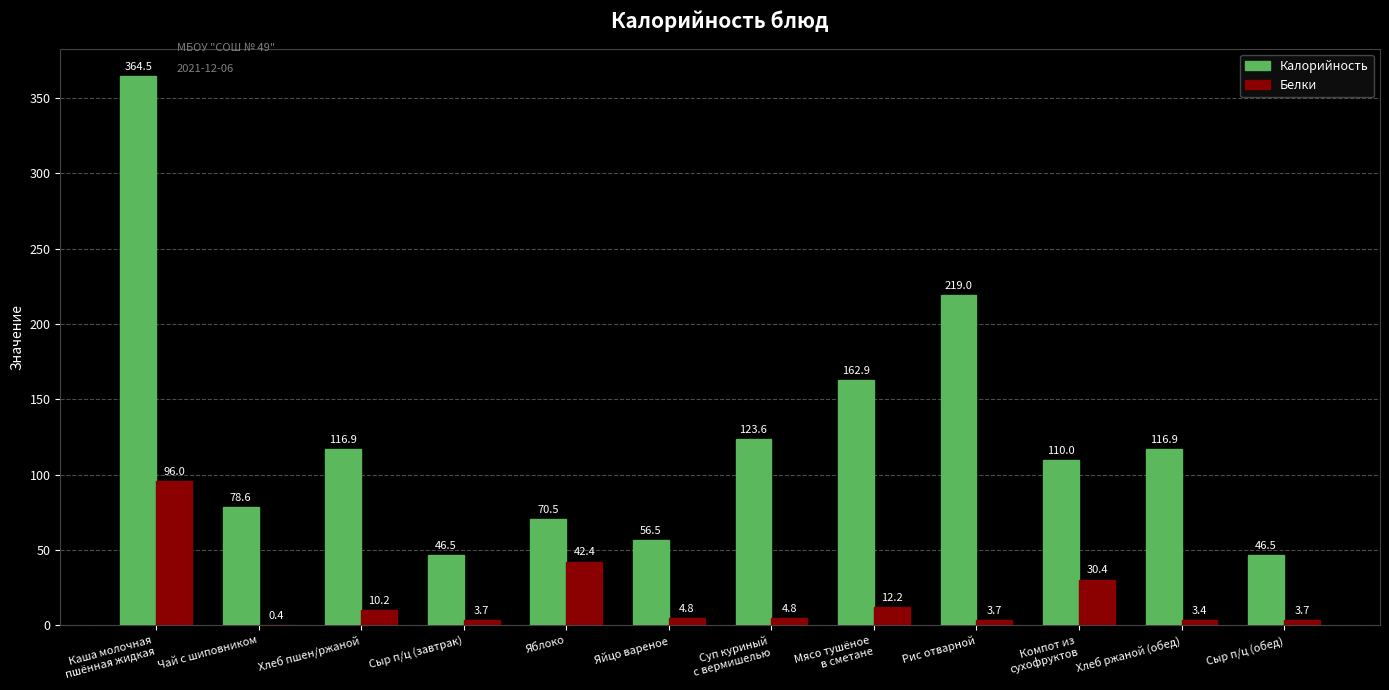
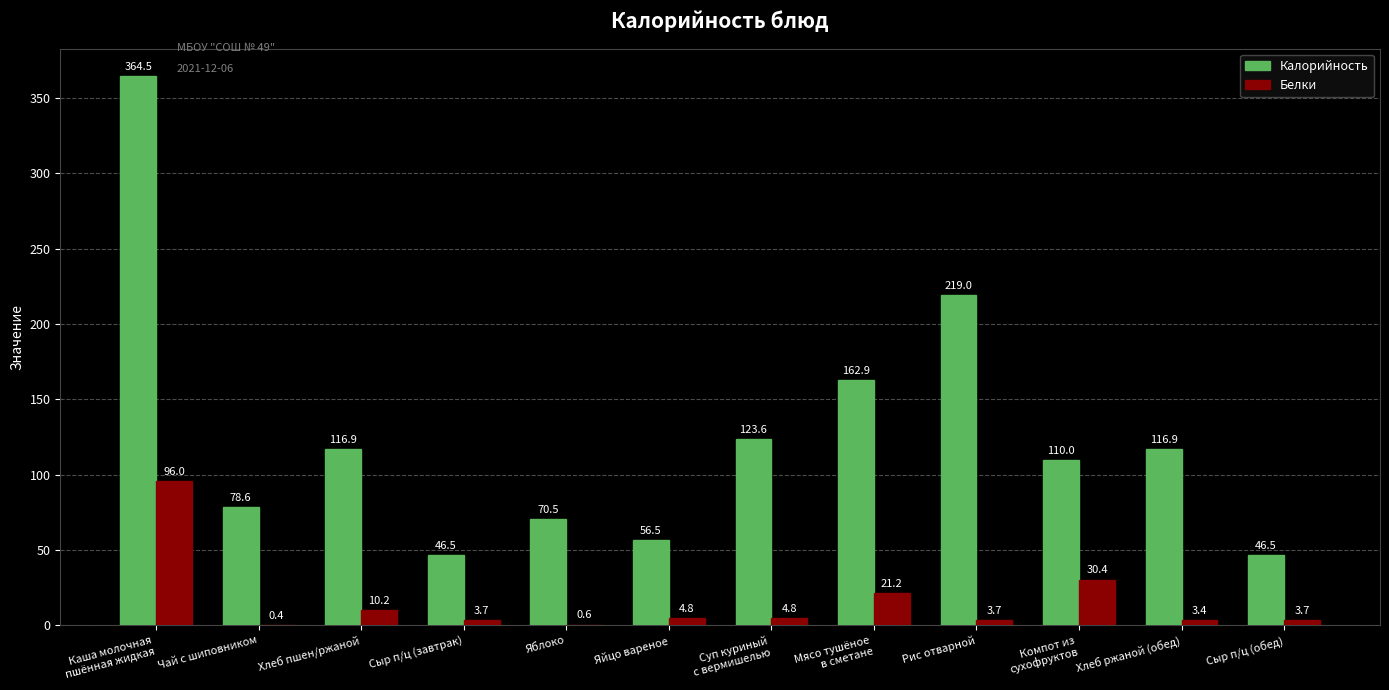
  {
    "Калорийность": {
      "Каша молочная пшённая жидкая": 364.5,
      "Чай с шиповником": 78.6,
      "Хлеб пшен/ржаной": 116.9,
      "Сыр п/ц (завтрак)": 46.5,
      "Яблоко": 70.5,
      "Яйцо вареное": 56.5,
      "Суп куриный с вермишелью": 123.6,
      "Мясо тушёное в сметане": 162.9,
      "Рис отварной": 219.0,
      "Компот из сухофруктов": 110.0,
      "Хлеб ржаной (обед)": 116.9,
      "Сыр п/ц (обед)": 46.5
    },
    "Белки": {
      "Каша молочная пшённая жидкая": 96.0,
      "Чай с шиповником": 0.4,
      "Хлеб пшен/ржаной": 10.2,
      "Сыр п/ц (завтрак)": 3.7,
-     "Яблоко": 42.4,
+     "Яблоко": 0.6,
      "Яйцо вареное": 4.8,
      "Суп куриный с вермишелью": 4.8,
-     "Мясо тушёное в сметане": 12.2,
+     "Мясо тушёное в сметане": 21.2,
      "Рис отварной": 3.7,
      "Компот из сухофруктов": 30.4,
      "Хлеб ржаной (обед)": 3.4,
      "Сыр п/ц (обед)": 3.7
    }
  }
